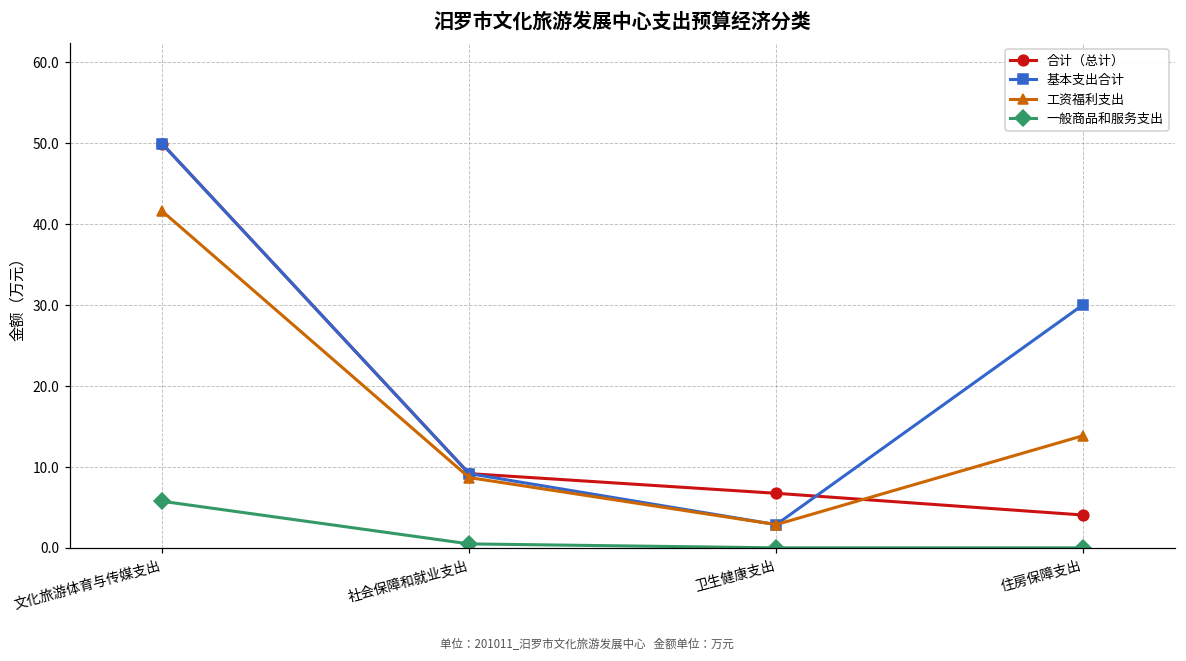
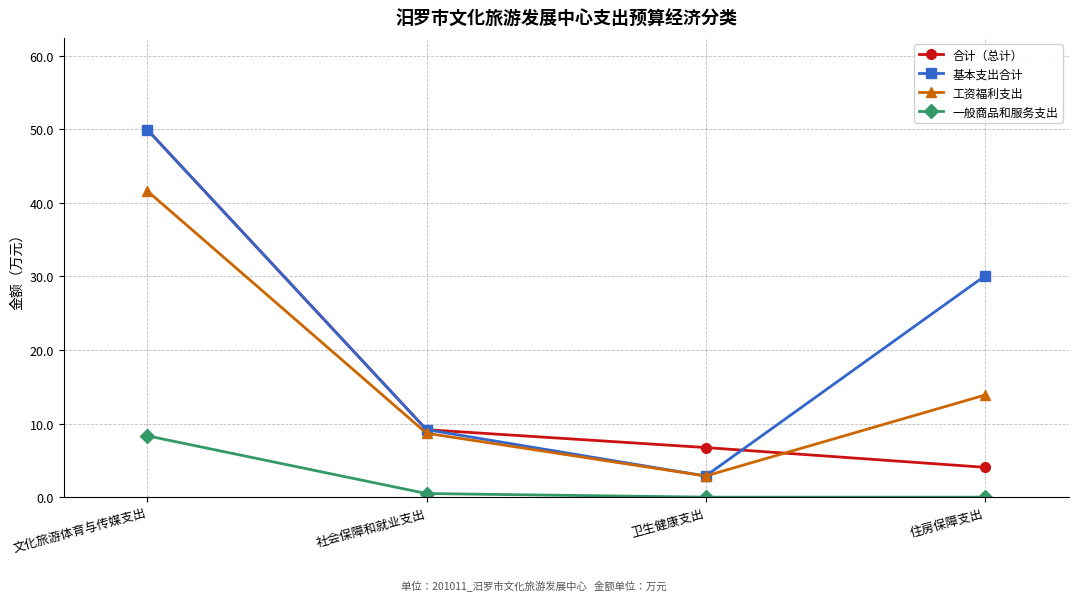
  {
    "合计（总计）": {
      "卫生健康支出": 7,
      "住房保障支出": 4
    },
    "基本支出合计": {
      "住房保障支出": 30
    },
    "工资福利支出": {
      "文化旅游体育与传媒支出": 42,
      "社会保障和就业支出": 9,
      "住房保障支出": 14
    },
    "一般商品和服务支出": {
-     "文化旅游体育与传媒支出": 6,
+     "文化旅游体育与传媒支出": 8,
      "社会保障和就业支出": 0,
      "卫生健康支出": 0,
      "住房保障支出": 0
    }
  }
